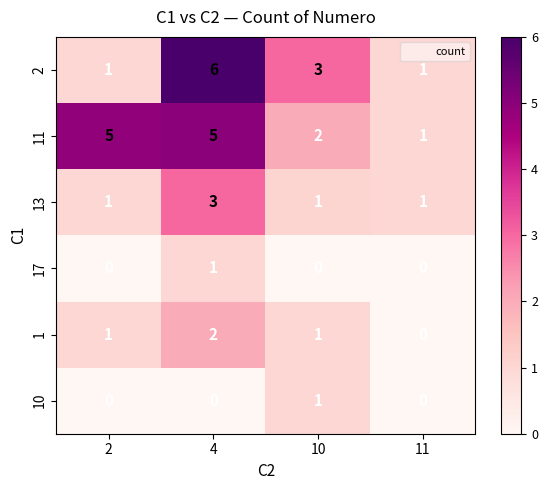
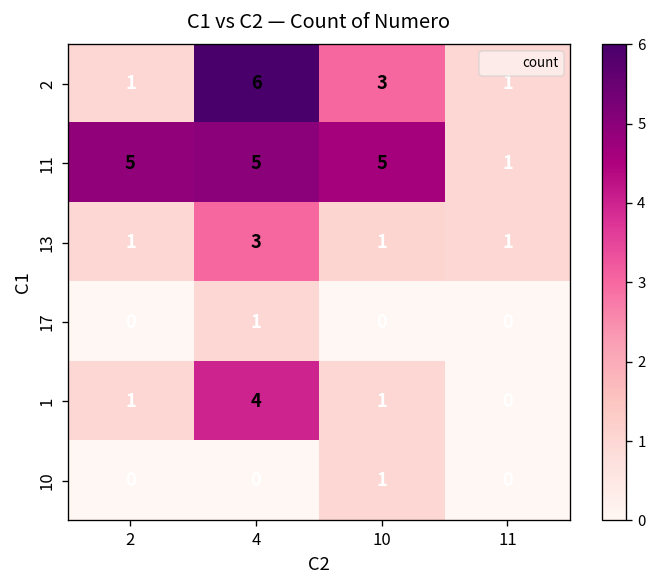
  {
    "2": {
      "4": 6,
      "10": 3
    },
    "11": {
      "2": 5,
      "4": 5,
-     "10": 2
+     "10": 5
    },
    "13": {
      "4": 3
    },
    "1": {
-     "4": 2
+     "4": 4
    }
  }
